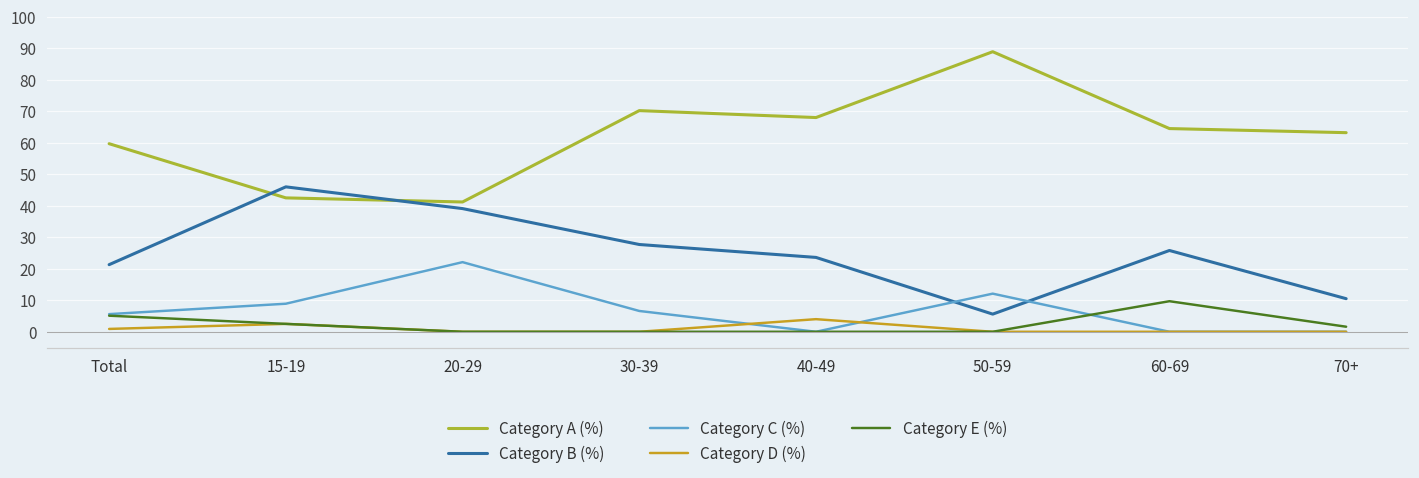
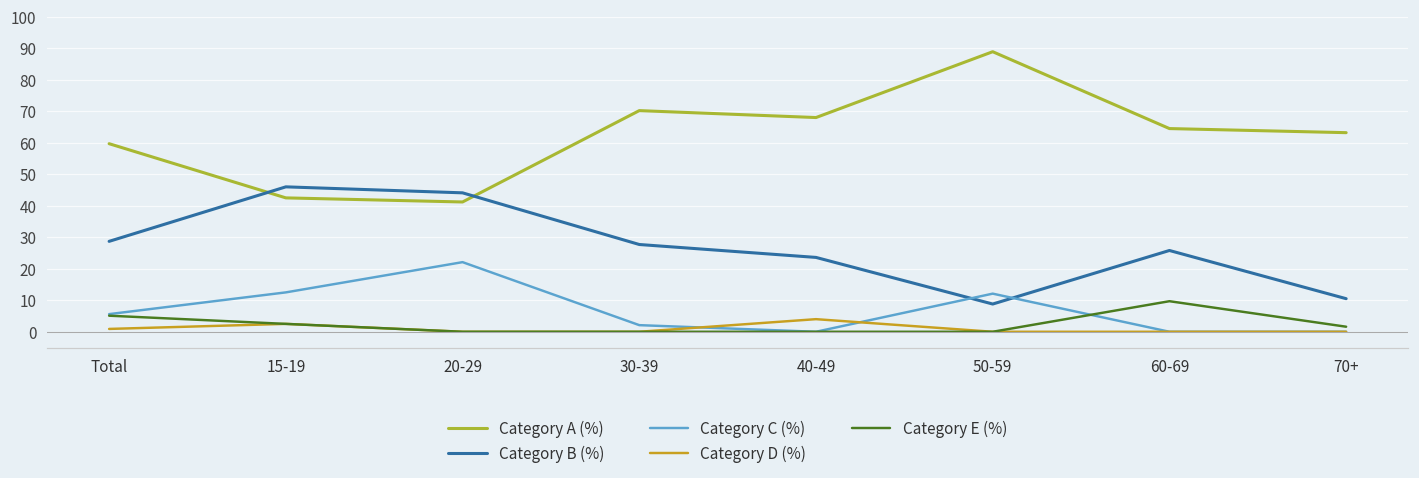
  {
    "Category B (%)": {
-     "Total": 21,
+     "Total": 29,
      "15-19": 46,
-     "20-29": 39,
+     "20-29": 44,
      "30-39": 28,
      "40-49": 24,
-     "50-59": 6,
+     "50-59": 9,
      "60-69": 26,
      "70+": 11
    },
    "Category C (%)": {
-     "15-19": 9,
+     "15-19": 13,
      "20-29": 22,
-     "30-39": 7,
+     "30-39": 2,
      "50-59": 12
    },
    "Category E (%)": {
      "60-69": 10,
      "70+": 2
    }
  }
